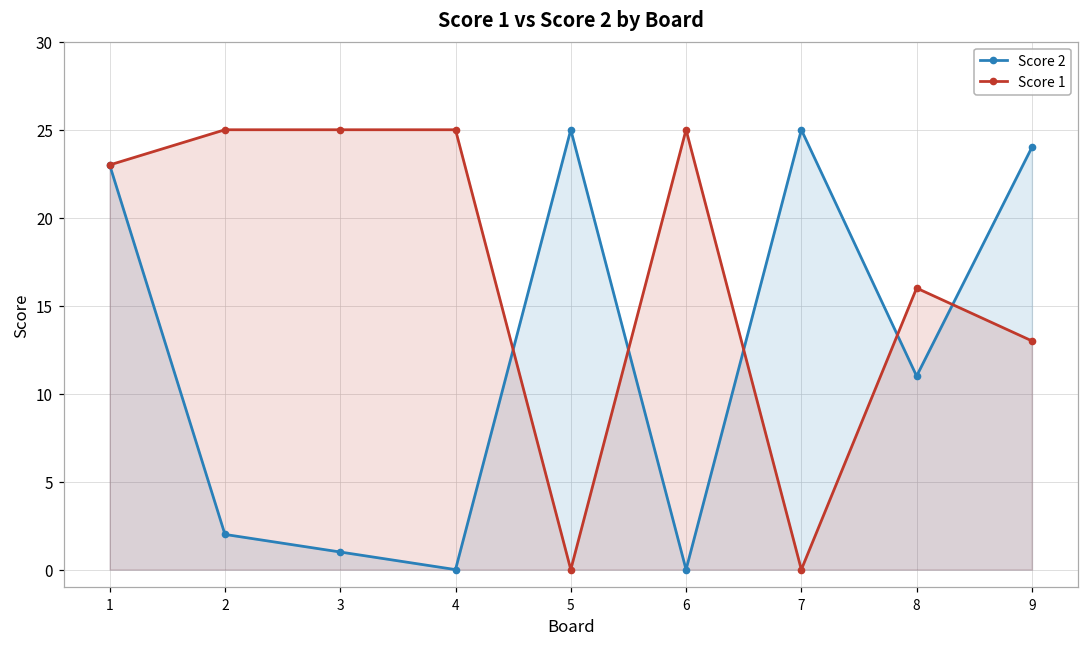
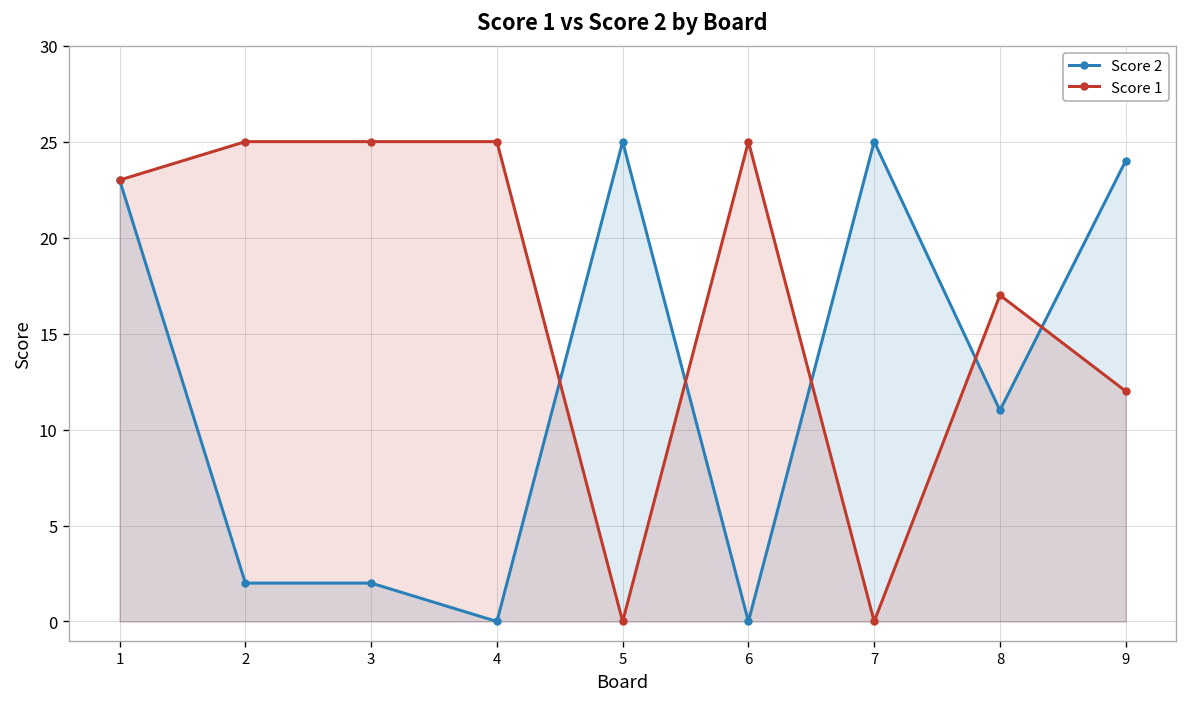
  {
    "Score 2": {
      "2": 2,
-     "3": 1,
+     "3": 2,
      "4": 0,
      "5": 25,
      "6": 0,
      "7": 25,
      "8": 11,
      "9": 24
    },
    "Score 1": {
      "2": 25,
      "3": 25,
      "4": 25,
      "5": 0,
      "6": 25,
      "7": 0,
-     "8": 16,
-     "9": 13
+     "8": 17,
+     "9": 12
    }
  }
